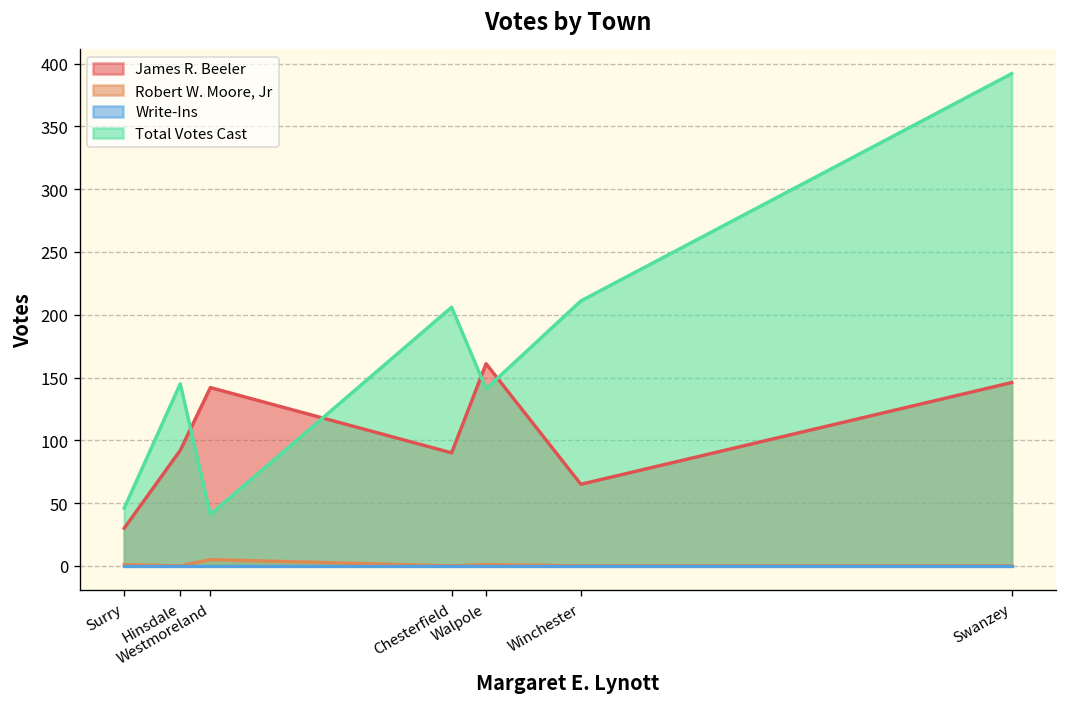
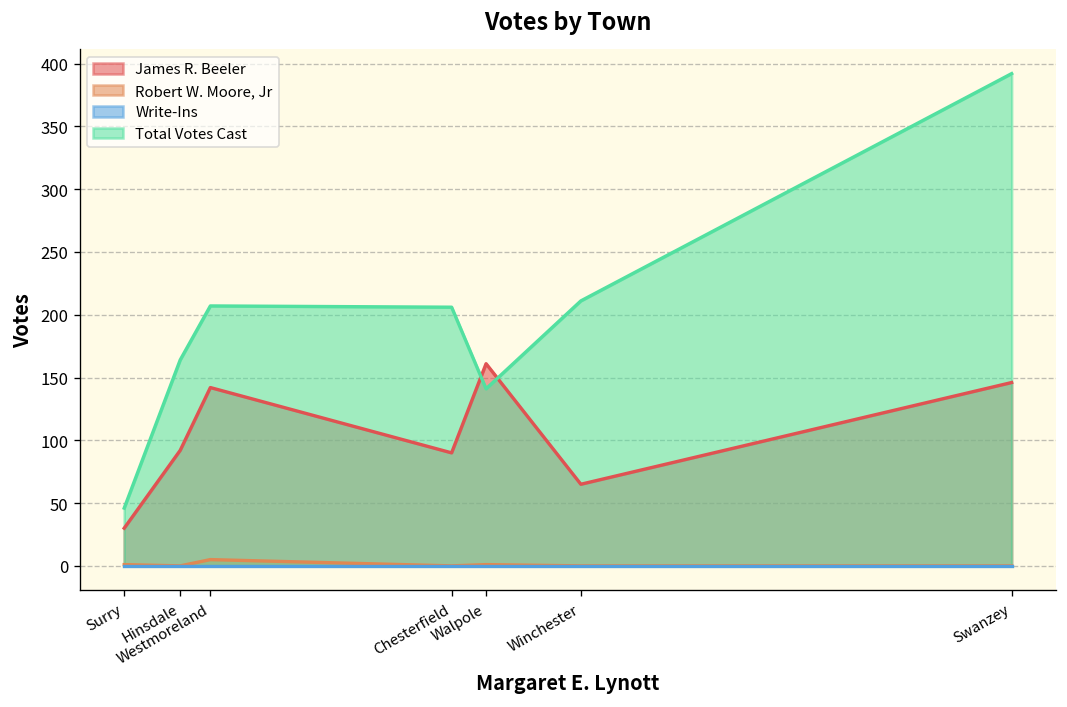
  {
    "Write-Ins": {
      "Westmoreland": 0
    },
    "Total Votes Cast": {
      "Surry": 46,
-     "Hinsdale": 145,
-     "Westmoreland": 41,
+     "Hinsdale": 164,
+     "Westmoreland": 207,
      "Chesterfield": 206,
      "Walpole": 141,
      "Winchester": 211,
      "Swanzey": 392
    }
  }
